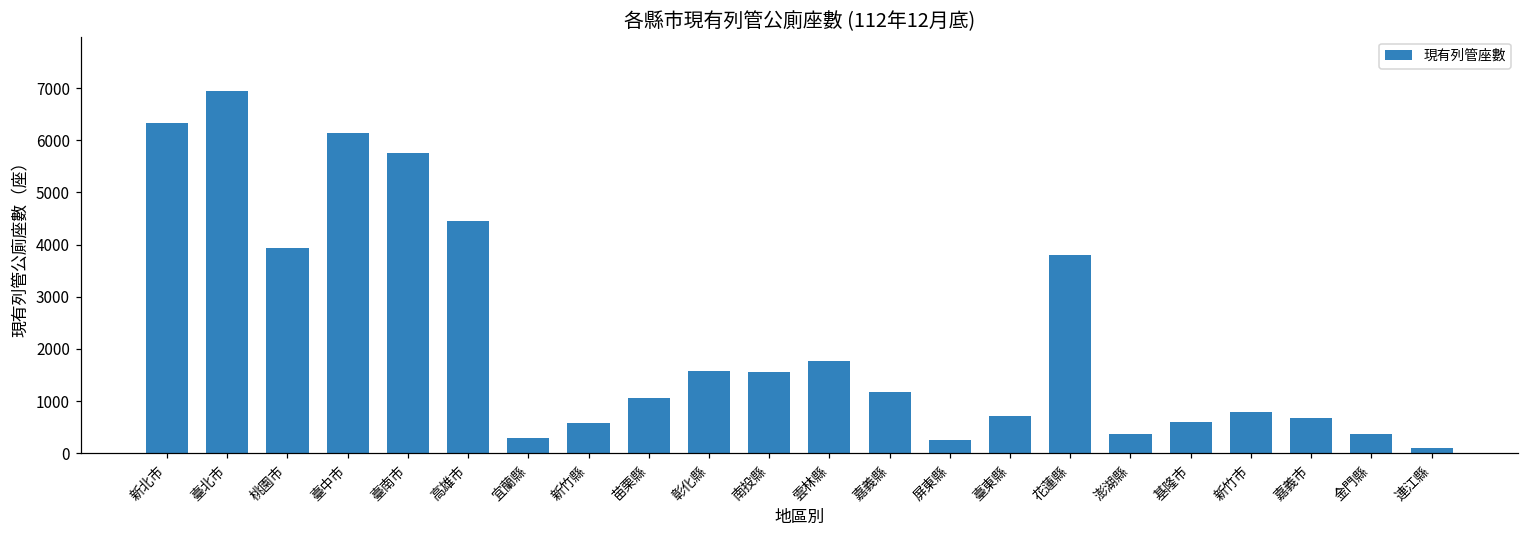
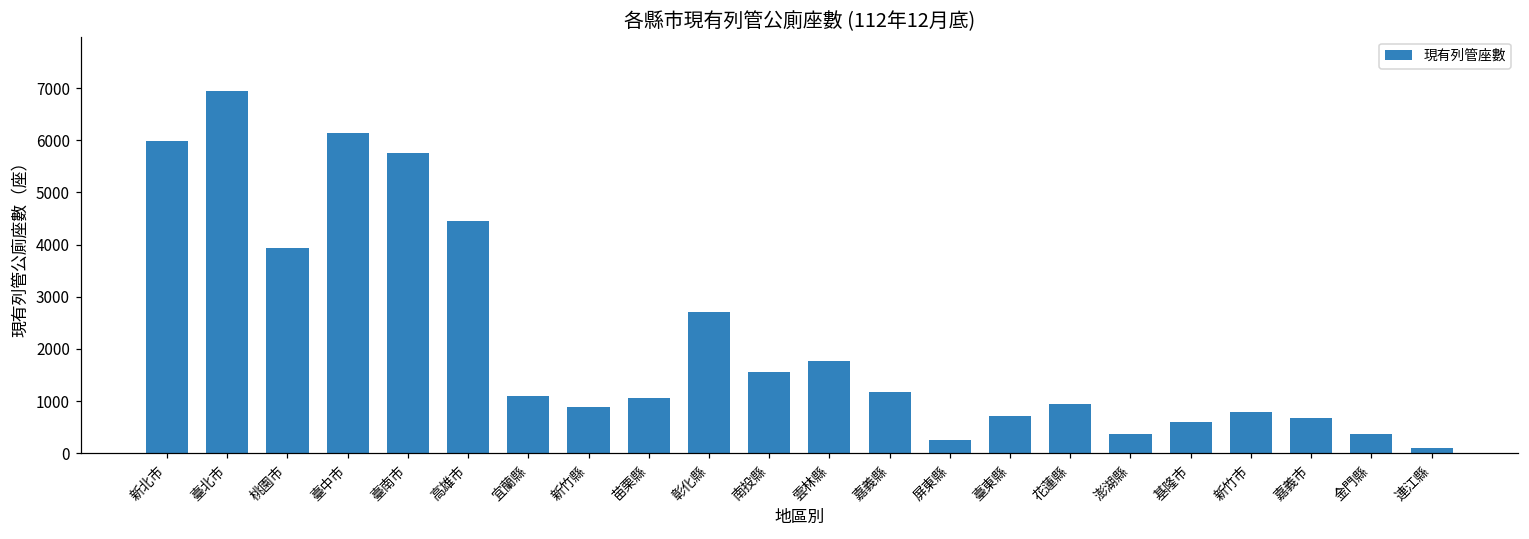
  {
-   "新北市": 6300,
+   "新北市": 6000,
    "臺北市": 6900,
    "桃園市": 3900,
    "臺中市": 6100,
    "臺南市": 5800,
    "高雄市": 4500,
-   "宜蘭縣": 300,
-   "新竹縣": 600,
+   "宜蘭縣": 1100,
+   "新竹縣": 900,
    "苗栗縣": 1100,
-   "彰化縣": 1600,
+   "彰化縣": 2700,
    "南投縣": 1600,
    "雲林縣": 1800,
    "嘉義縣": 1200,
    "屏東縣": 300,
    "臺東縣": 700,
-   "花蓮縣": 3800,
+   "花蓮縣": 900,
    "澎湖縣": 400,
    "基隆市": 600,
    "新竹市": 800,
    "嘉義市": 700,
    "金門縣": 400,
    "連江縣": 100
  }
